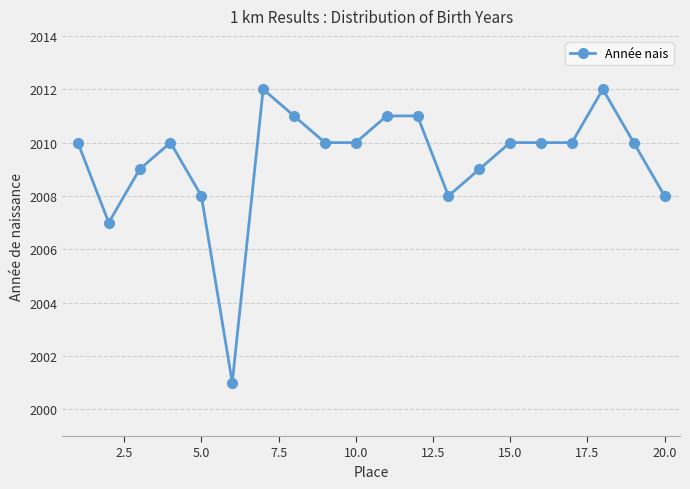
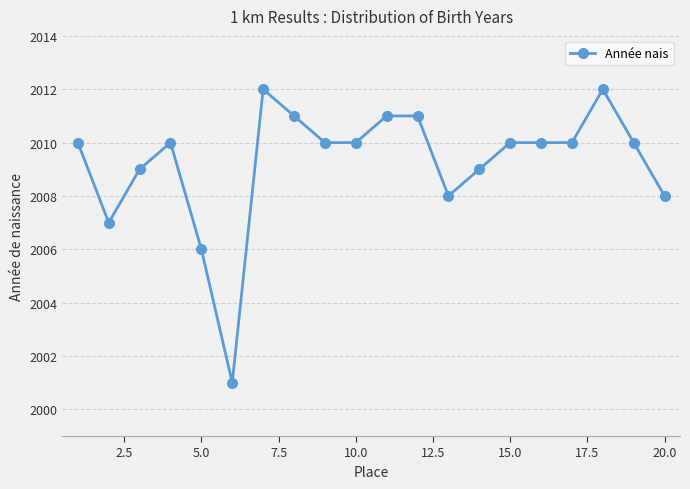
  {
-   "5.0": 2008,
+   "5.0": 2006,
    "10.0": 2010,
    "15.0": 2010,
    "20.0": 2008
  }
